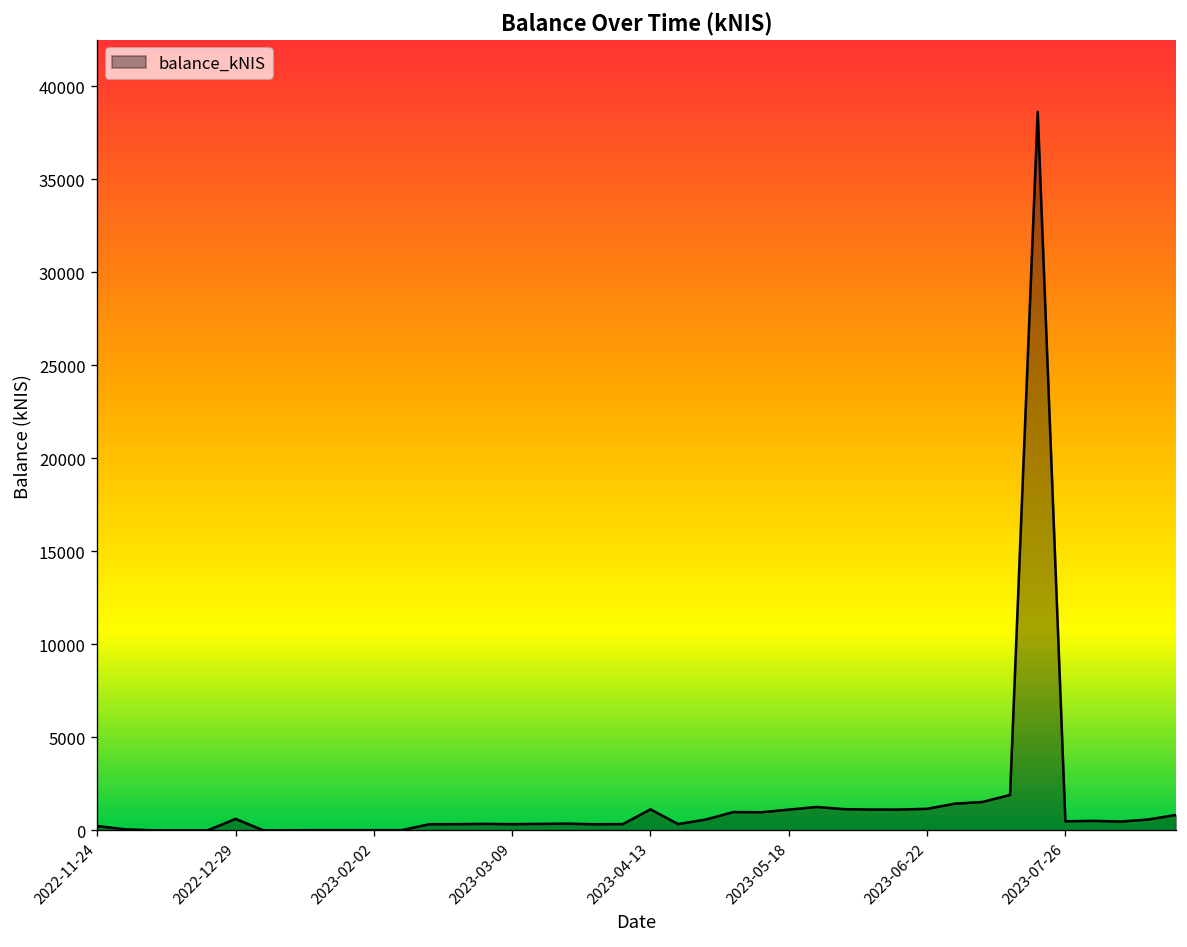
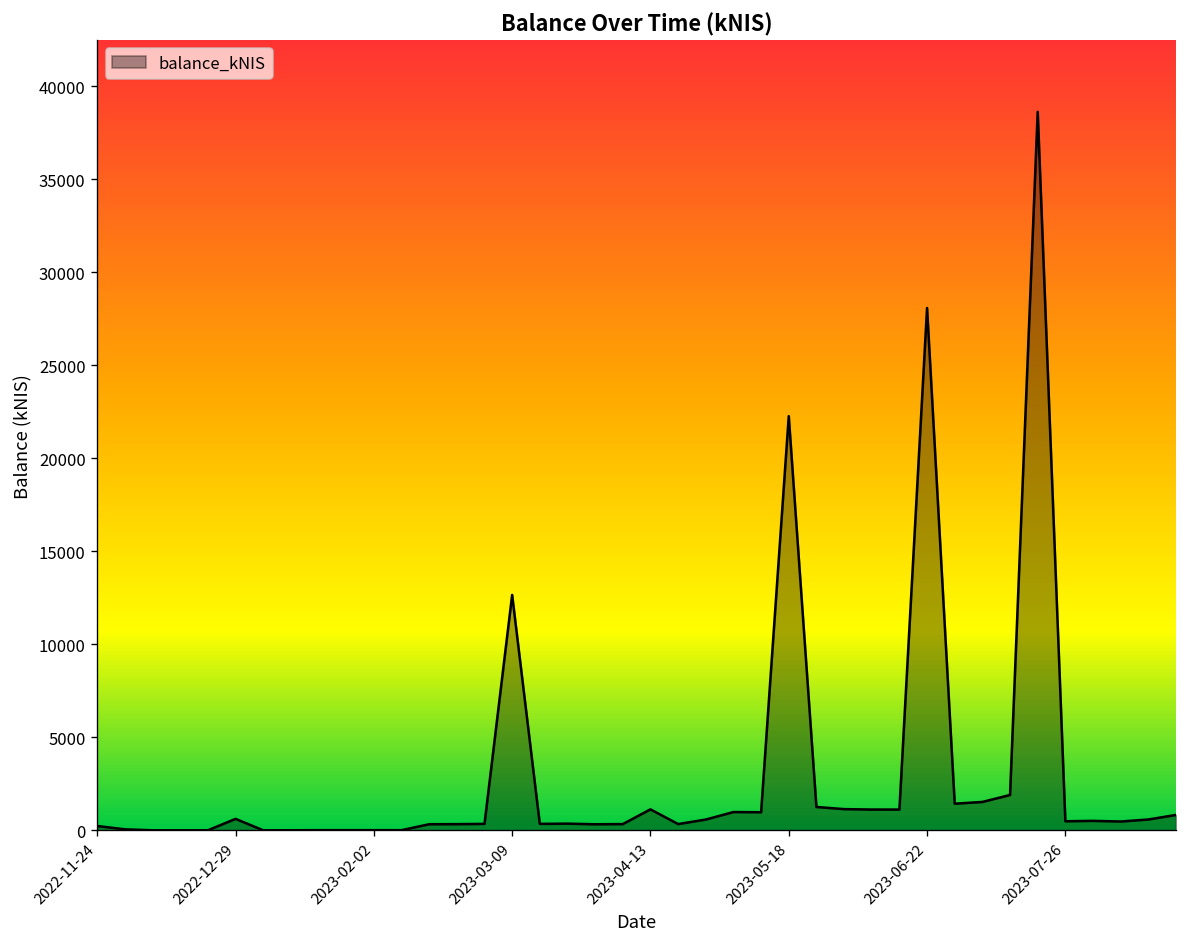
  {
    "2022-11-24": 200,
    "2022-12-29": 600,
    "2023-02-02": 0,
-   "2023-03-09": 300,
+   "2023-03-09": 12700,
    "2023-04-13": 1100,
-   "2023-05-18": 1100,
-   "2023-06-22": 1200,
+   "2023-05-18": 22300,
+   "2023-06-22": 28100,
    "2023-07-26": 500
  }
